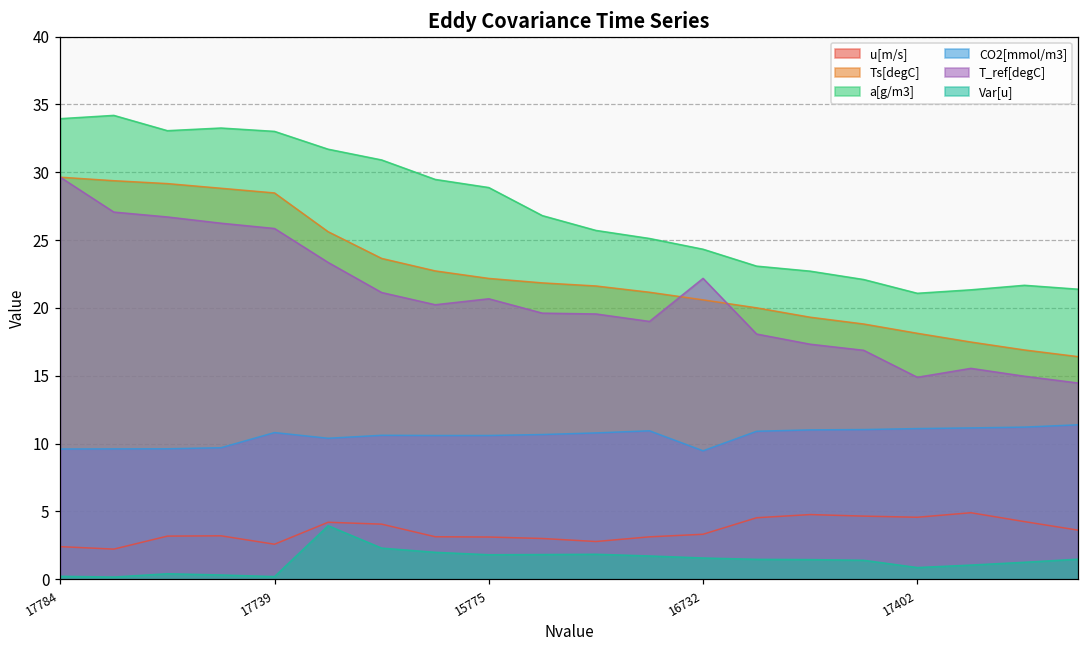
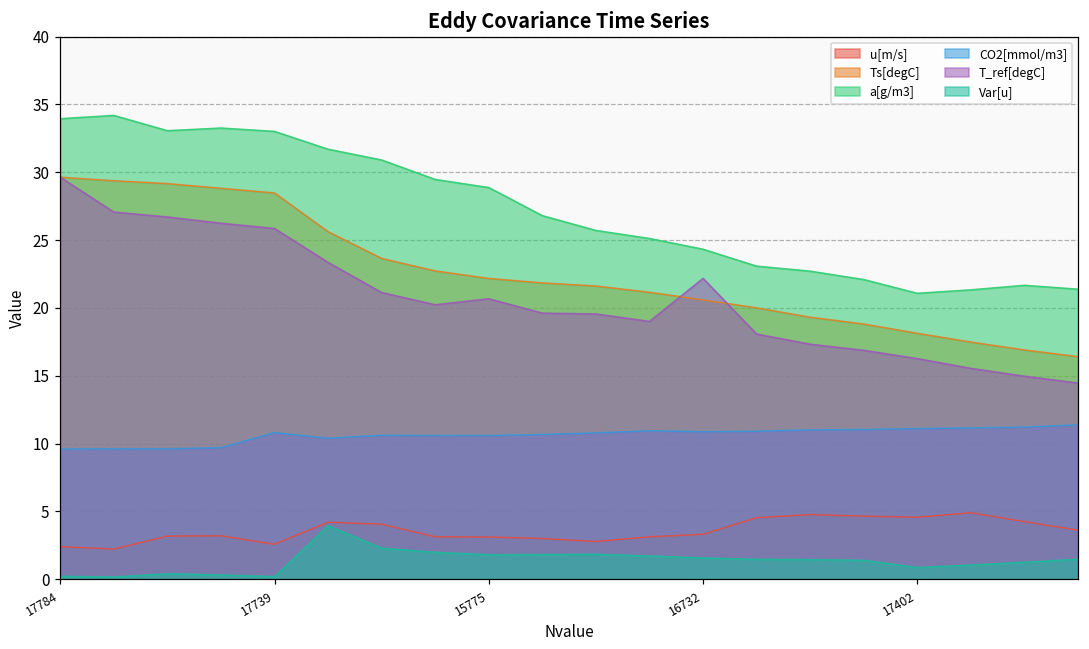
  {
    "CO2[mmol/m3]": {
      "17784": 9.6,
      "17739": 10.8,
      "15775": 10.6,
-     "16732": 9.5,
+     "16732": 10.9,
      "17402": 11.1
    },
    "T_ref[degC]": {
      "17739": 25.9,
      "15775": 20.7,
      "16732": 22.2,
-     "17402": 14.9
+     "17402": 16.3
    }
  }
